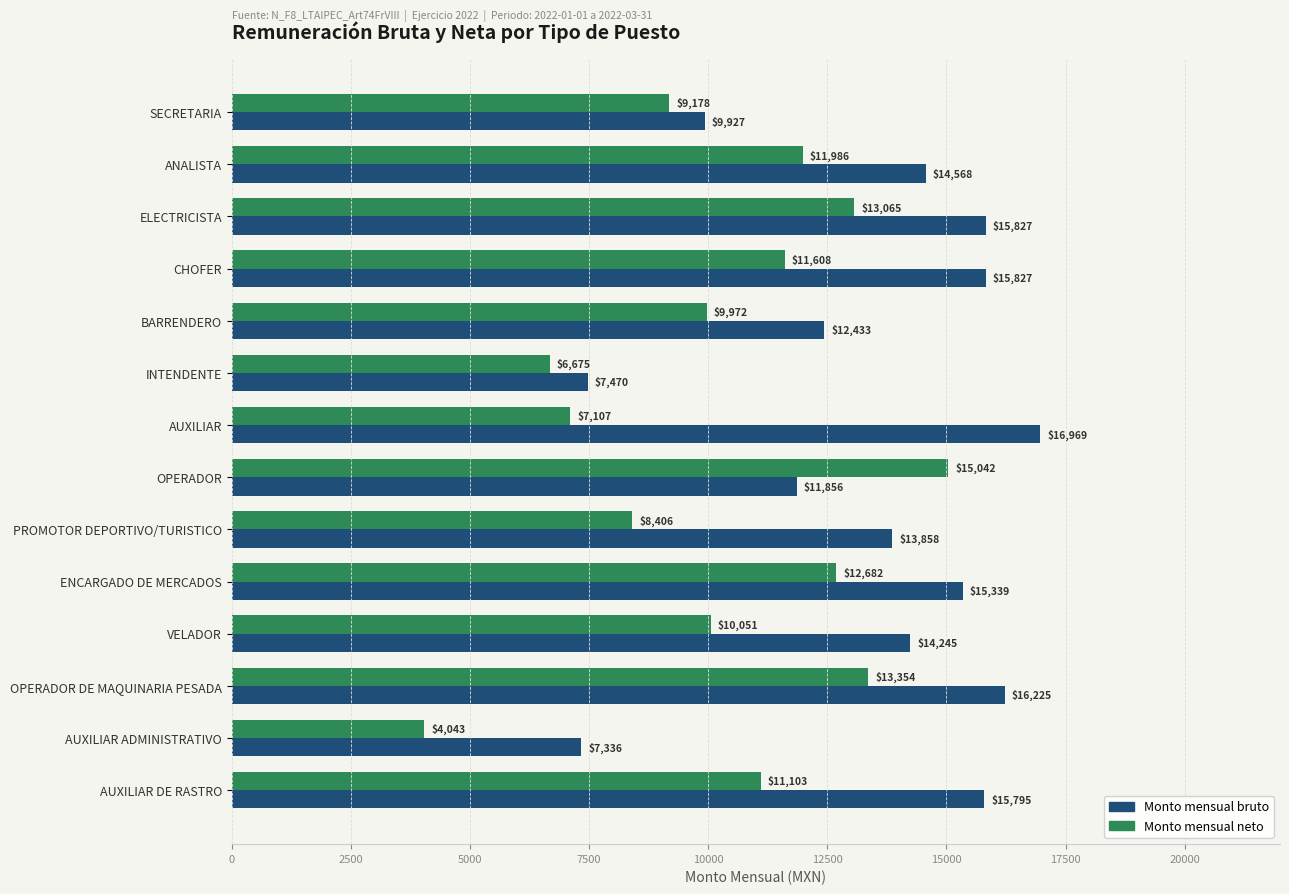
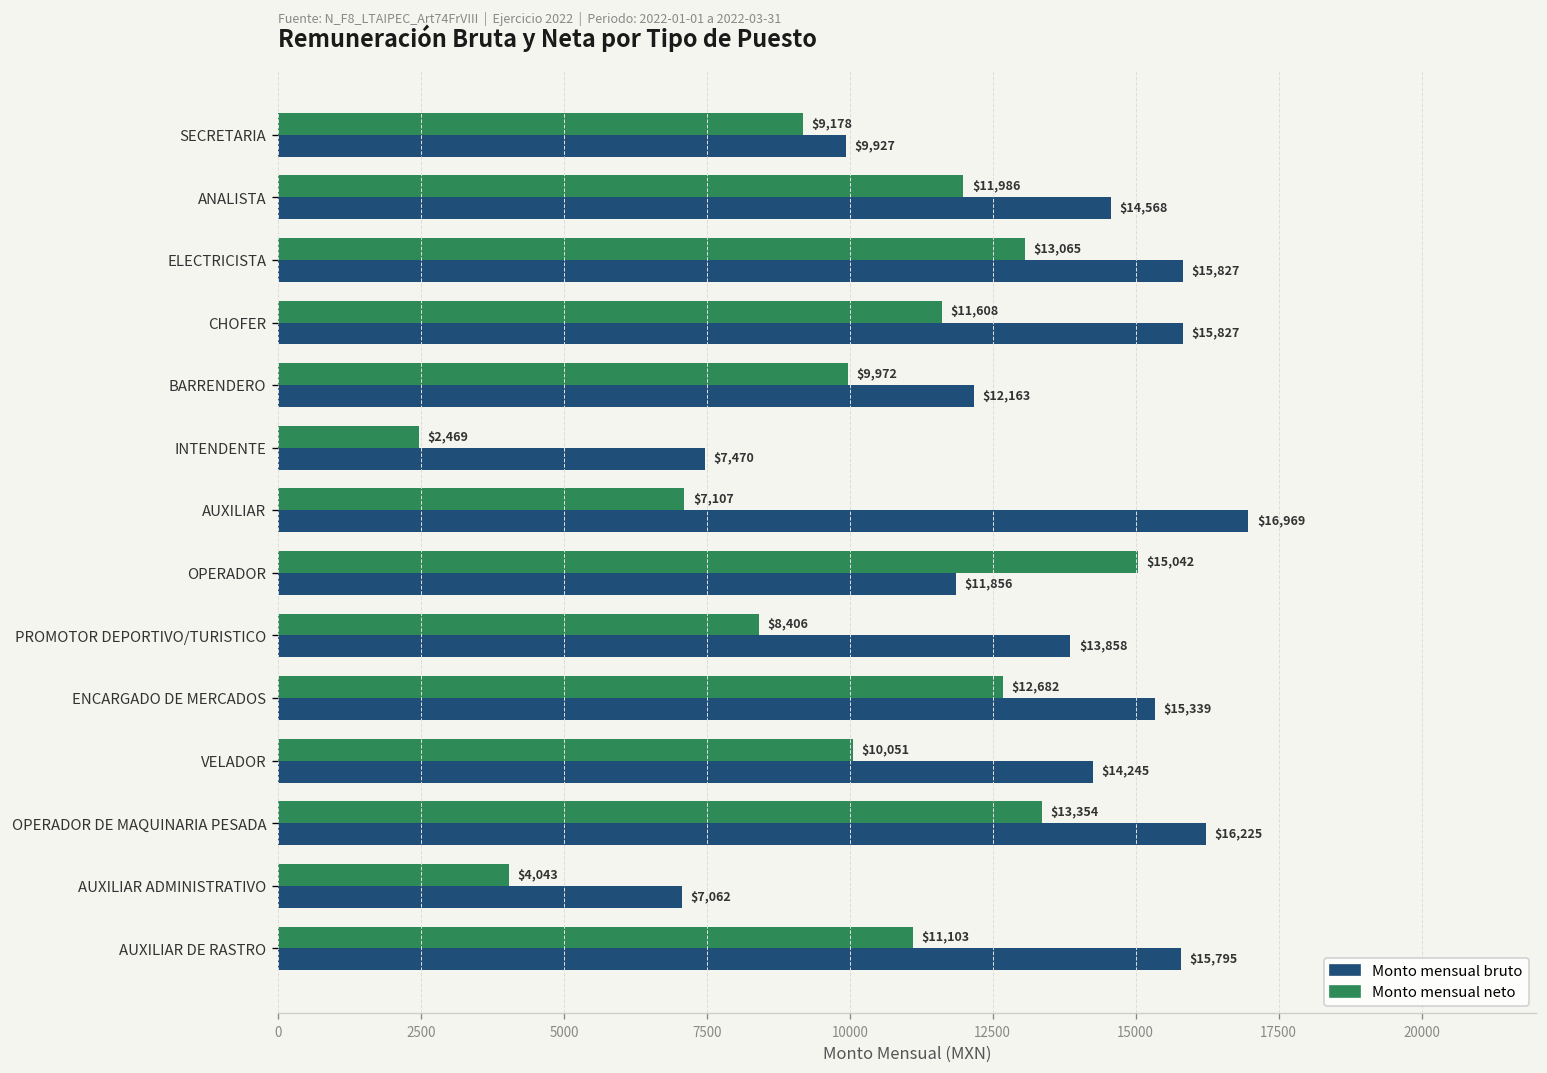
  {
    "Monto mensual bruto": {
      "SECRETARIA": "$9,927",
      "ANALISTA": "$14,568",
      "ELECTRICISTA": "$15,827",
      "CHOFER": "$15,827",
-     "BARRENDERO": "$12,433",
+     "BARRENDERO": "$12,163",
      "INTENDENTE": "$7,470",
      "AUXILIAR": "$16,969",
      "OPERADOR": "$11,856",
      "PROMOTOR DEPORTIVO/TURISTICO": "$13,858",
      "ENCARGADO DE MERCADOS": "$15,339",
      "VELADOR": "$14,245",
      "OPERADOR DE MAQUINARIA PESADA": "$16,225",
-     "AUXILIAR ADMINISTRATIVO": "$7,336",
+     "AUXILIAR ADMINISTRATIVO": "$7,062",
      "AUXILIAR DE RASTRO": "$15,795"
    },
    "Monto mensual neto": {
      "SECRETARIA": "$9,178",
      "ANALISTA": "$11,986",
      "ELECTRICISTA": "$13,065",
      "CHOFER": "$11,608",
      "BARRENDERO": "$9,972",
-     "INTENDENTE": "$6,675",
+     "INTENDENTE": "$2,469",
      "AUXILIAR": "$7,107",
      "OPERADOR": "$15,042",
      "PROMOTOR DEPORTIVO/TURISTICO": "$8,406",
      "ENCARGADO DE MERCADOS": "$12,682",
      "VELADOR": "$10,051",
      "OPERADOR DE MAQUINARIA PESADA": "$13,354",
      "AUXILIAR ADMINISTRATIVO": "$4,043",
      "AUXILIAR DE RASTRO": "$11,103"
    }
  }
